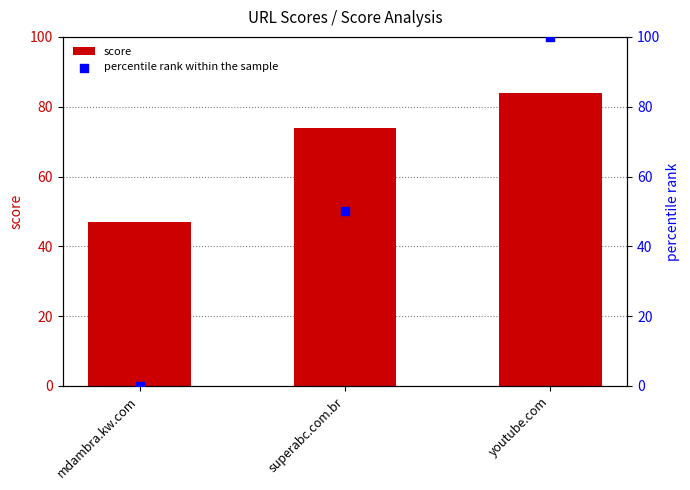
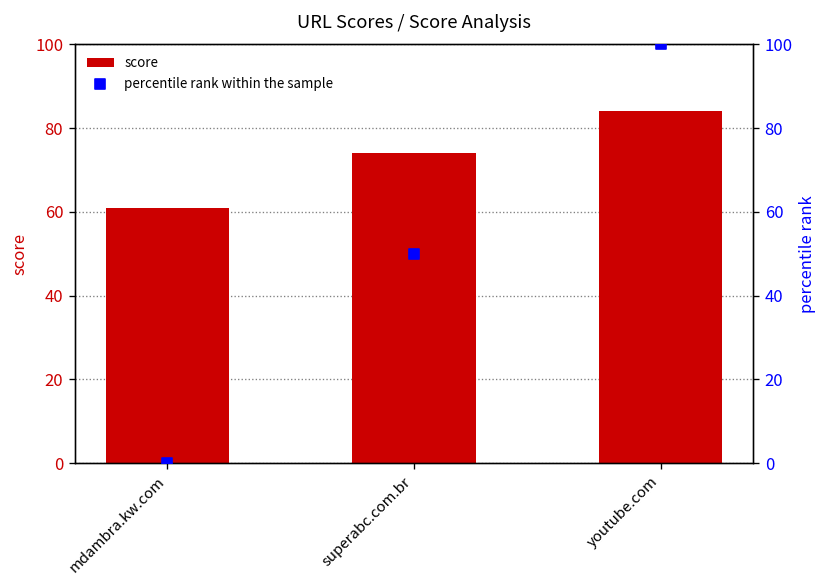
  {
    "score": {
-     "mdambra.kw.com": 47,
+     "mdambra.kw.com": 61,
      "superabc.com.br": 74,
      "youtube.com": 84
    }
  }
